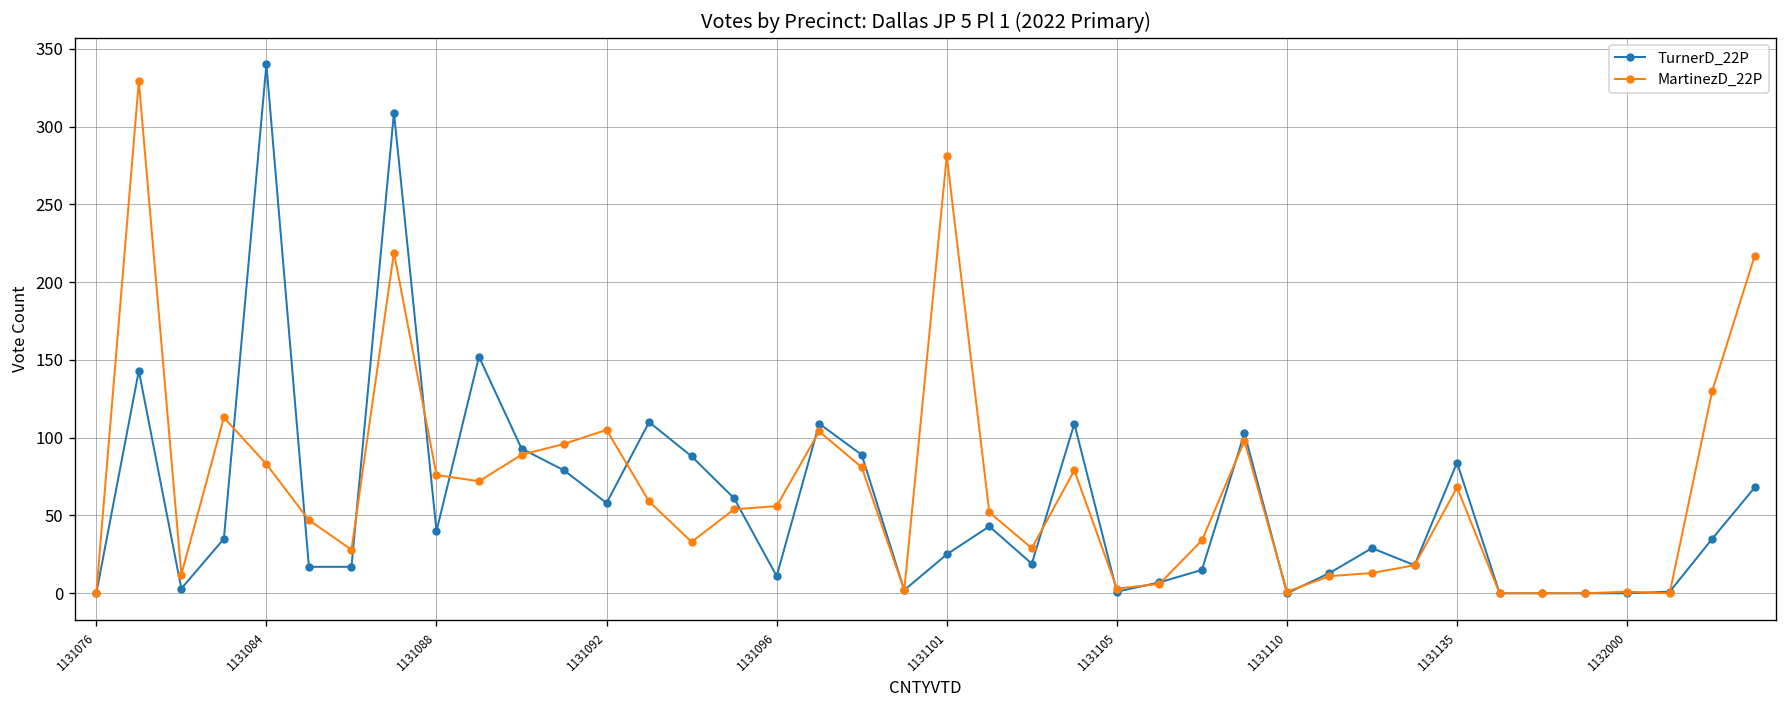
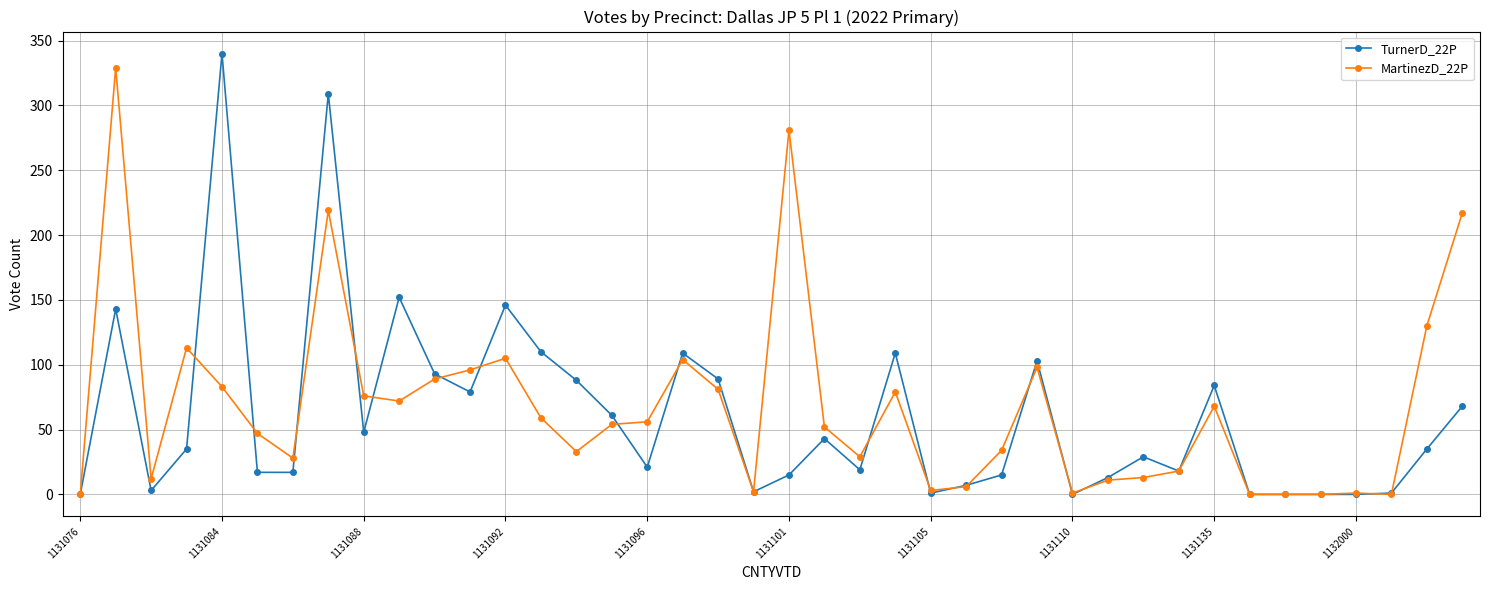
  {
    "TurnerD_22P": {
      "1131084": 340,
-     "1131088": 40,
-     "1131092": 58,
-     "1131096": 11,
-     "1131101": 25,
+     "1131088": 48,
+     "1131092": 146,
+     "1131096": 21,
+     "1131101": 15,
      "1131105": 1,
      "1131135": 84
    },
    "MartinezD_22P": {
      "1131084": 83,
      "1131088": 76,
      "1131092": 105,
      "1131096": 56,
      "1131101": 281,
      "1131105": 3,
      "1131135": 68
    }
  }
